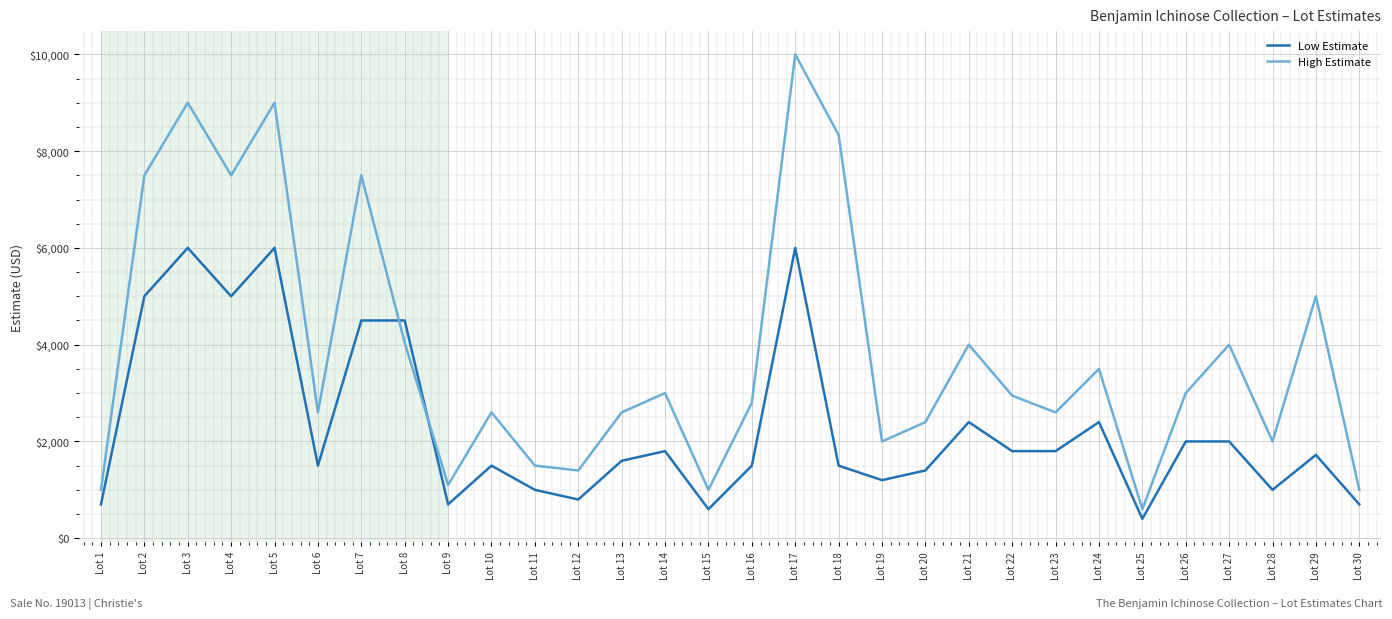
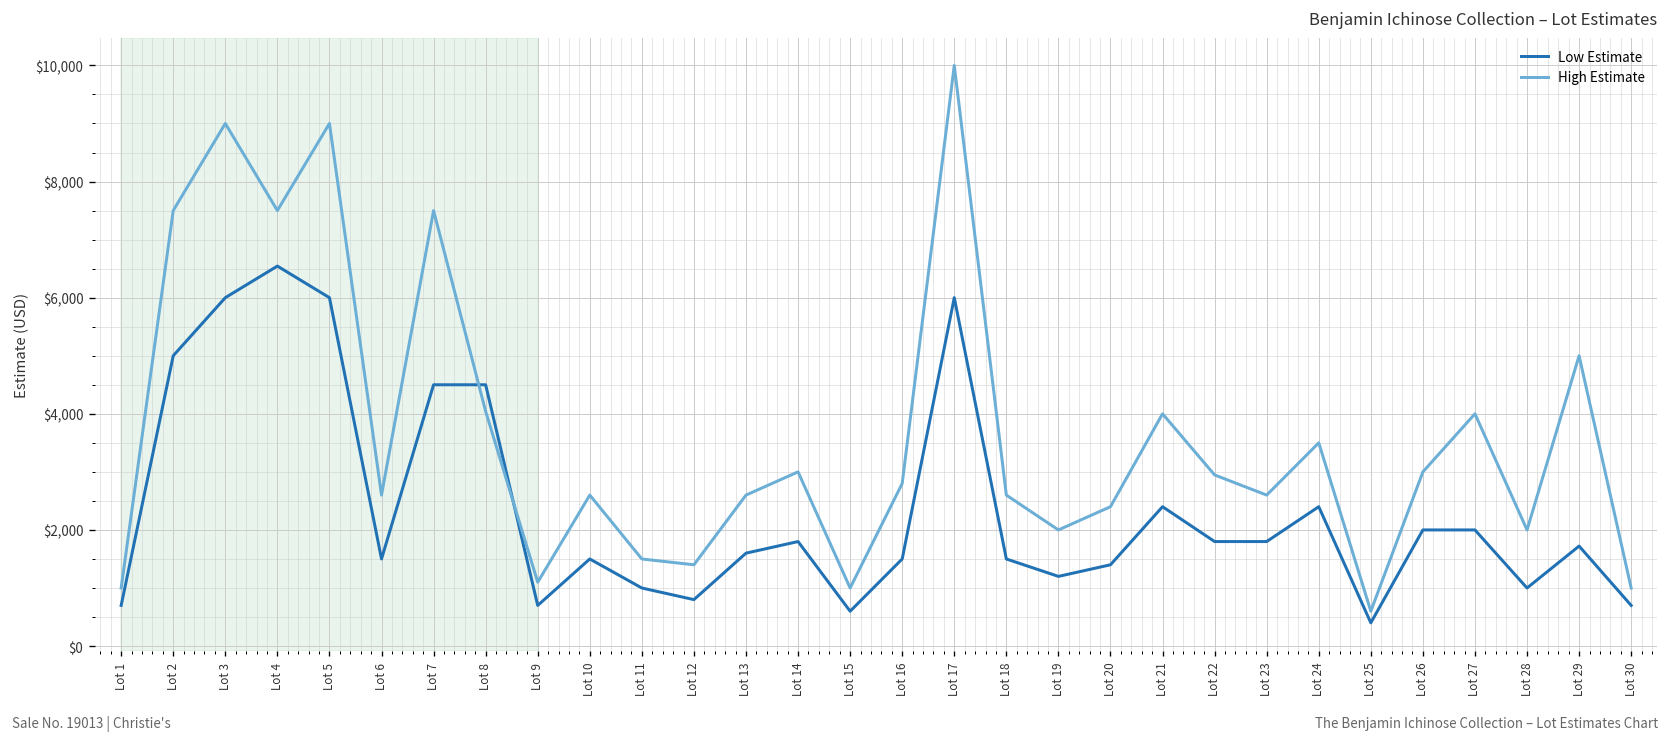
  {
    "Low Estimate": {
      "Lot 1": "$700",
      "Lot 2": "$5,000",
      "Lot 3": "$6,000",
-     "Lot 4": "$5,000",
+     "Lot 4": "$6,500",
      "Lot 5": "$6,000",
      "Lot 6": "$1,500",
      "Lot 7": "$4,500",
      "Lot 8": "$4,500",
      "Lot 9": "$700",
      "Lot 10": "$1,500",
      "Lot 11": "$1,000",
      "Lot 12": "$800",
      "Lot 13": "$1,600",
      "Lot 14": "$1,800",
      "Lot 15": "$600",
      "Lot 16": "$1,500",
      "Lot 17": "$6,000",
      "Lot 18": "$1,500",
      "Lot 19": "$1,200",
      "Lot 20": "$1,400",
      "Lot 21": "$2,400",
      "Lot 22": "$1,800",
      "Lot 23": "$1,800",
      "Lot 24": "$2,400",
      "Lot 25": "$400",
      "Lot 26": "$2,000",
      "Lot 27": "$2,000",
      "Lot 28": "$1,000",
      "Lot 29": "$1,700",
      "Lot 30": "$700"
    },
    "High Estimate": {
      "Lot 1": "$1,000",
      "Lot 2": "$7,500",
      "Lot 3": "$9,000",
      "Lot 4": "$7,500",
      "Lot 5": "$9,000",
      "Lot 6": "$2,600",
      "Lot 7": "$7,500",
      "Lot 8": "$4,000",
      "Lot 9": "$1,100",
      "Lot 10": "$2,600",
      "Lot 11": "$1,500",
      "Lot 12": "$1,400",
      "Lot 13": "$2,600",
      "Lot 14": "$3,000",
      "Lot 15": "$1,000",
      "Lot 16": "$2,800",
      "Lot 17": "$10,000",
-     "Lot 18": "$8,300",
+     "Lot 18": "$2,600",
      "Lot 19": "$2,000",
      "Lot 20": "$2,400",
      "Lot 21": "$4,000",
      "Lot 22": "$2,900",
      "Lot 23": "$2,600",
      "Lot 24": "$3,500",
      "Lot 25": "$600",
      "Lot 26": "$3,000",
      "Lot 27": "$4,000",
      "Lot 28": "$2,000",
      "Lot 29": "$5,000",
      "Lot 30": "$1,000"
    }
  }
